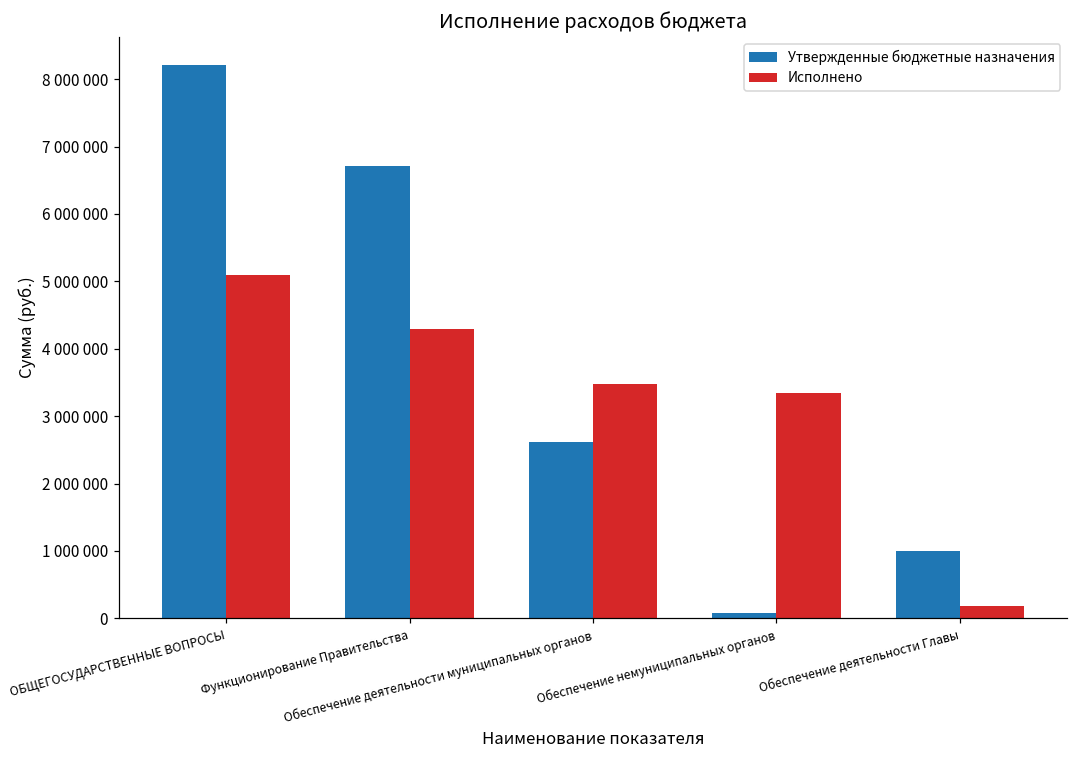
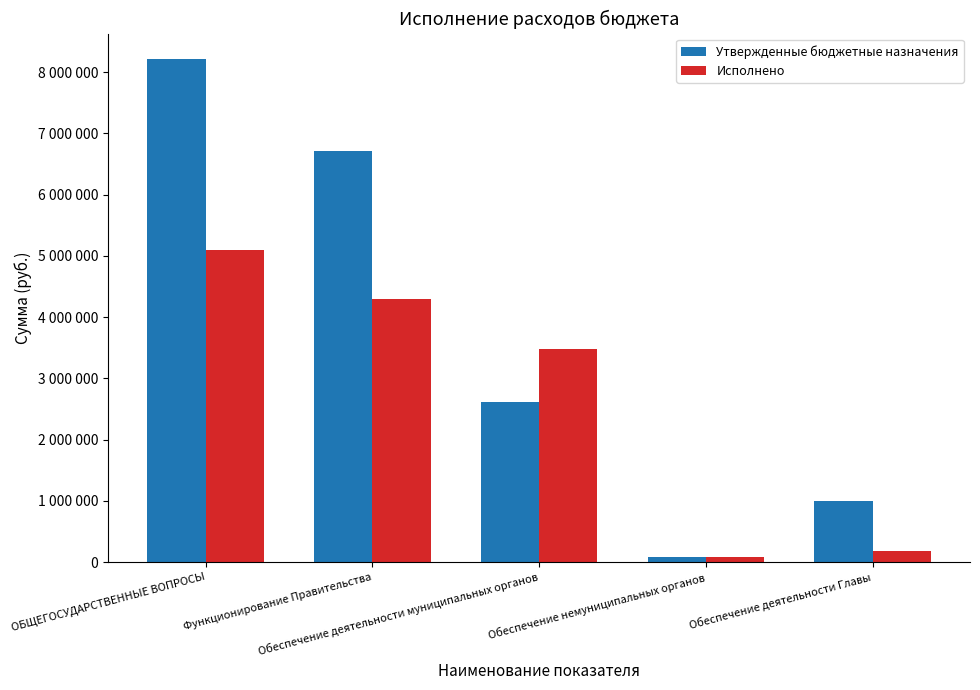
  {
    "Утвержденные бюджетные назначения": {
      "ОБЩЕГОСУДАРСТВЕННЫЕ ВОПРОСЫ": 8200000,
      "Функционирование Правительства": 6700000,
      "Обеспечение деятельности муниципальных органов": 2600000,
      "Обеспечение немуниципальных органов": 100000,
      "Обеспечение деятельности Главы": 1000000
    },
    "Исполнено": {
      "ОБЩЕГОСУДАРСТВЕННЫЕ ВОПРОСЫ": 5100000,
      "Функционирование Правительства": 4300000,
      "Обеспечение деятельности муниципальных органов": 3500000,
-     "Обеспечение немуниципальных органов": 3300000,
+     "Обеспечение немуниципальных органов": 100000,
      "Обеспечение деятельности Главы": 200000
    }
  }
